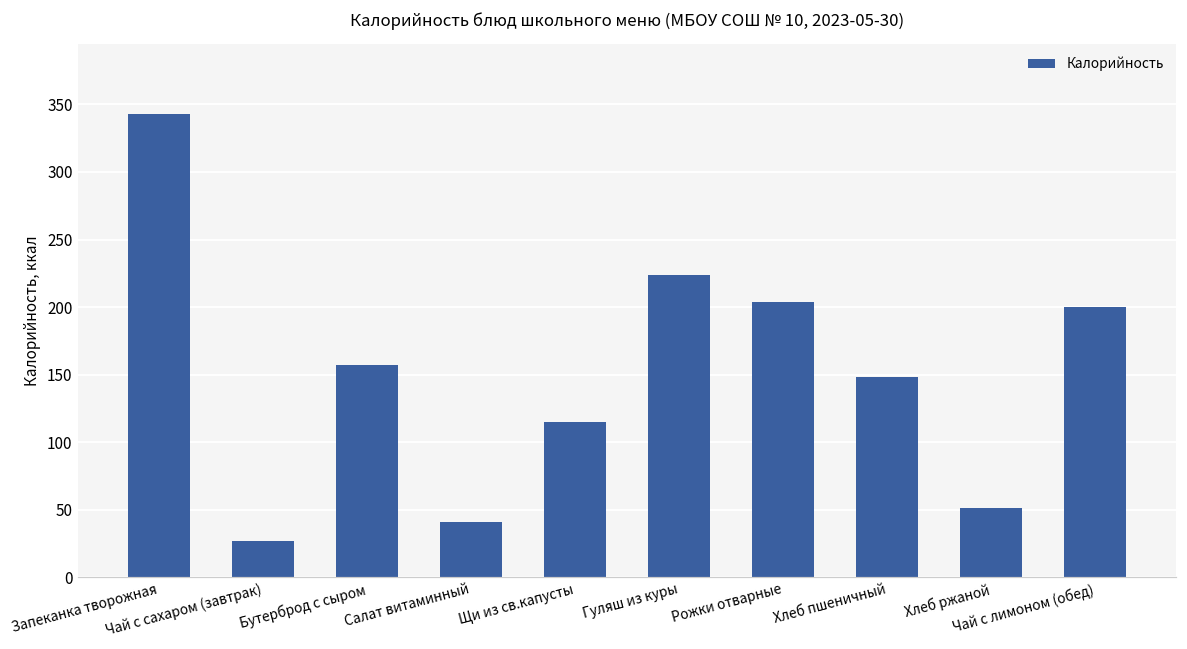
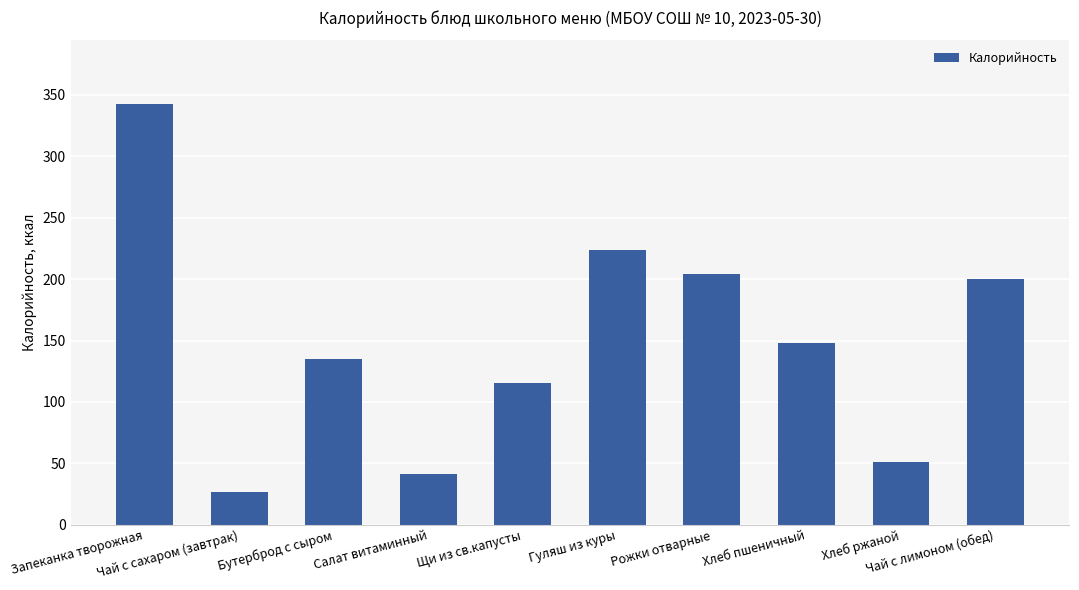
  {
    "Запеканка творожная": 343,
    "Чай с сахаром (завтрак)": 27,
-   "Бутерброд с сыром": 157,
+   "Бутерброд с сыром": 135,
    "Салат витаминный": 41,
    "Щи из св.капусты": 115,
    "Гуляш из куры": 224,
    "Рожки отварные": 204,
    "Хлеб пшеничный": 148,
    "Хлеб ржаной": 51,
    "Чай с лимоном (обед)": 200
  }
